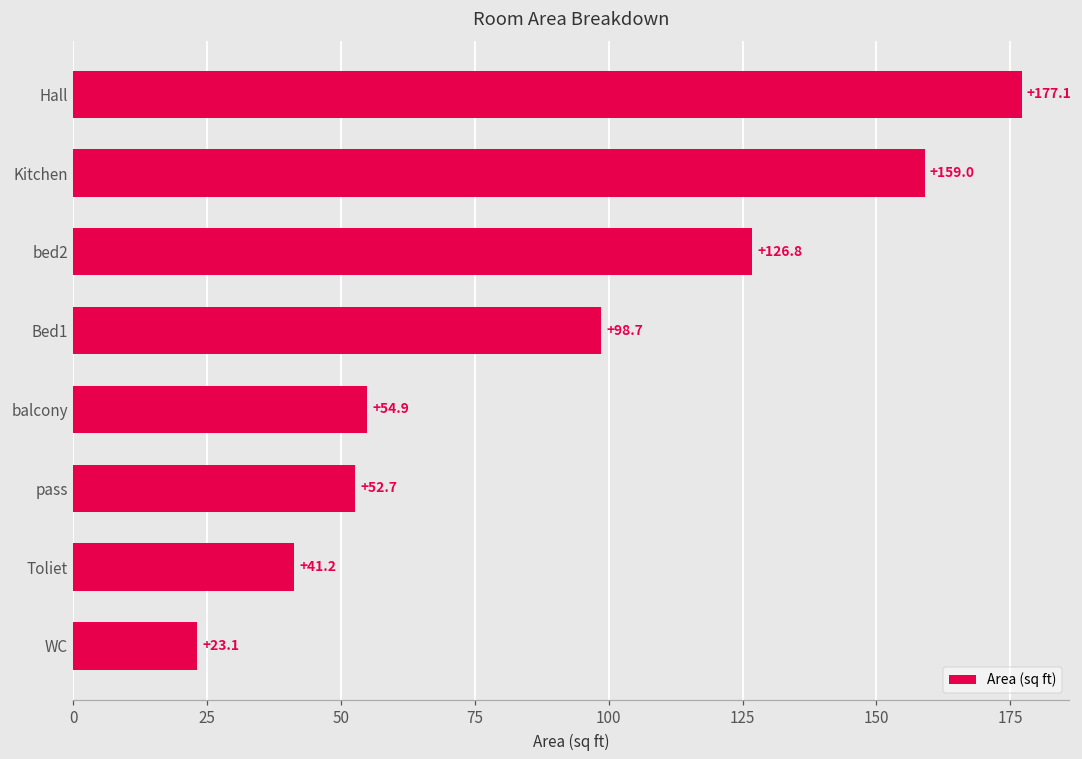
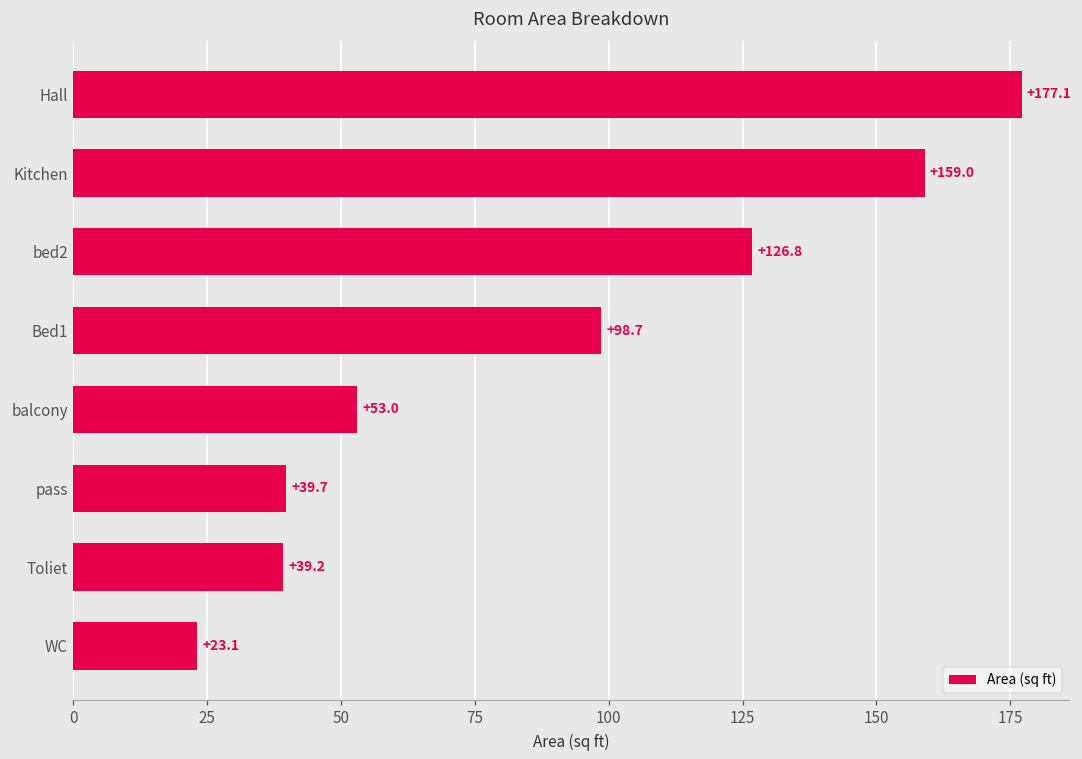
  {
    "Hall": "+177.1",
    "Kitchen": "+159.0",
    "bed2": "+126.8",
    "Bed1": "+98.7",
-   "balcony": "+54.9",
-   "pass": "+52.7",
-   "Toliet": "+41.2",
+   "balcony": "+53.0",
+   "pass": "+39.7",
+   "Toliet": "+39.2",
    "WC": "+23.1"
  }
